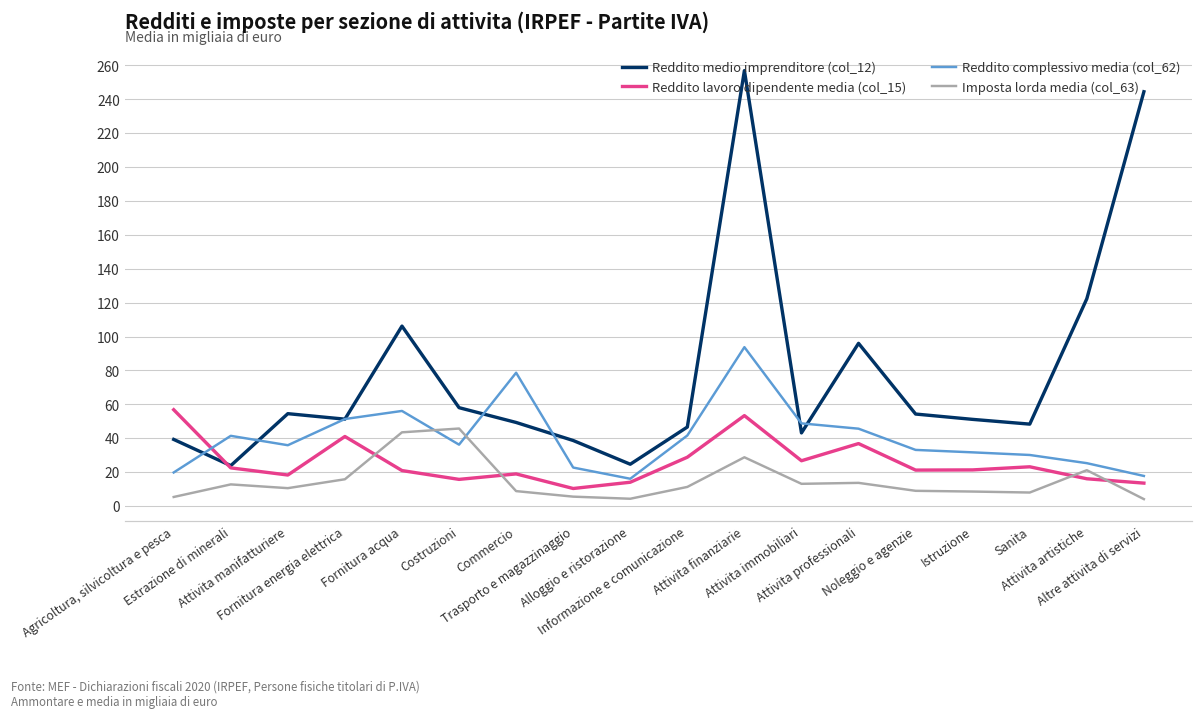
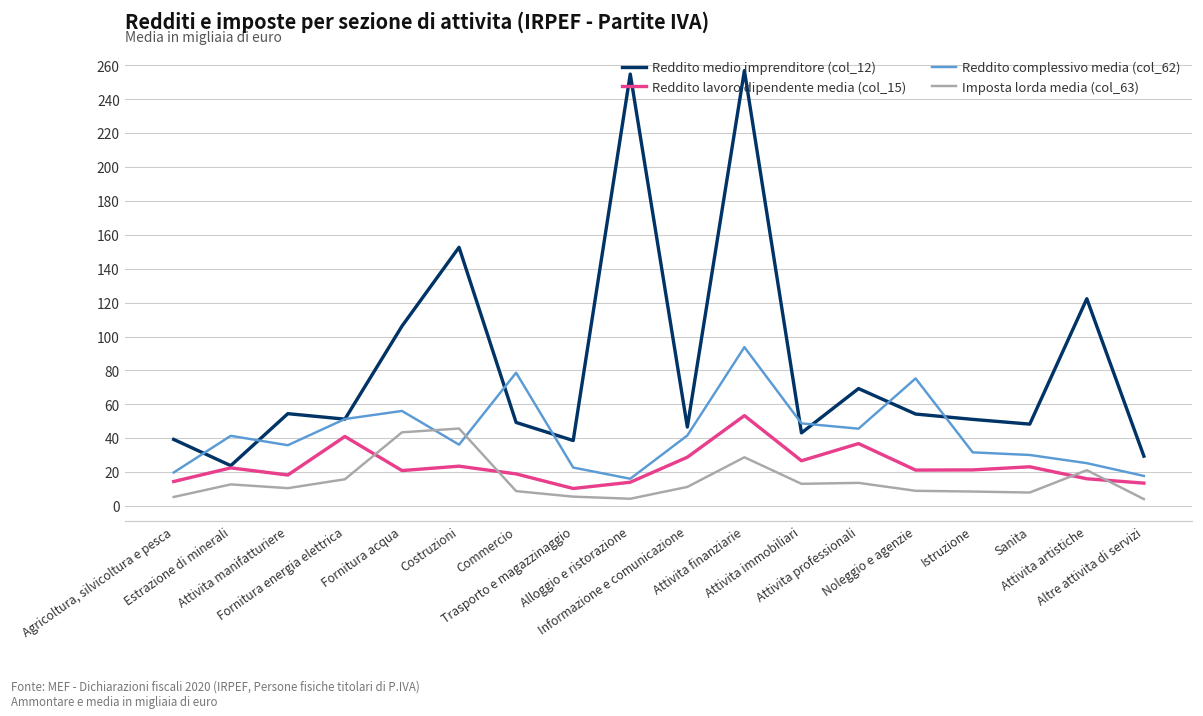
  {
    "Reddito medio imprenditore (col_12)": {
      "Agricoltura, silvicoltura e pesca": 39,
      "Attivita manifatturiere": 54,
      "Fornitura acqua": 106,
-     "Costruzioni": 58,
+     "Costruzioni": 153,
      "Commercio": 49,
      "Trasporto e magazzinaggio": 39,
-     "Alloggio e ristorazione": 25,
+     "Alloggio e ristorazione": 255,
      "Informazione e comunicazione": 47,
      "Attivita finanziarie": 257,
      "Attivita immobiliari": 43,
-     "Attivita professionali": 96,
+     "Attivita professionali": 69,
      "Noleggio e agenzie": 54,
      "Istruzione": 51,
      "Sanita": 48,
      "Attivita artistiche": 122,
-     "Altre attivita di servizi": 244
+     "Altre attivita di servizi": 29
    },
    "Reddito lavoro dipendente media (col_15)": {
-     "Agricoltura, silvicoltura e pesca": 57,
+     "Agricoltura, silvicoltura e pesca": 14,
      "Attivita manifatturiere": 18,
      "Fornitura energia elettrica": 41,
      "Fornitura acqua": 21,
-     "Costruzioni": 16,
+     "Costruzioni": 24,
      "Commercio": 19,
      "Trasporto e magazzinaggio": 10,
      "Alloggio e ristorazione": 14,
      "Informazione e comunicazione": 29,
      "Attivita finanziarie": 53,
      "Attivita immobiliari": 27,
      "Attivita professionali": 37,
      "Noleggio e agenzie": 21,
      "Istruzione": 21,
      "Sanita": 23,
      "Attivita artistiche": 16,
      "Altre attivita di servizi": 14
    },
    "Reddito complessivo media (col_62)": {
      "Agricoltura, silvicoltura e pesca": 20,
      "Estrazione di minerali": 41,
      "Attivita manifatturiere": 36,
      "Fornitura acqua": 56,
      "Costruzioni": 36,
      "Commercio": 79,
      "Trasporto e magazzinaggio": 23,
      "Alloggio e ristorazione": 16,
      "Informazione e comunicazione": 42,
      "Attivita finanziarie": 94,
      "Attivita immobiliari": 49,
      "Attivita professionali": 46,
-     "Noleggio e agenzie": 33,
+     "Noleggio e agenzie": 75,
      "Istruzione": 32,
      "Sanita": 30,
      "Attivita artistiche": 25,
      "Altre attivita di servizi": 18
    },
    "Imposta lorda media (col_63)": {
      "Agricoltura, silvicoltura e pesca": 5,
      "Estrazione di minerali": 13,
      "Attivita manifatturiere": 11,
      "Fornitura energia elettrica": 16,
      "Fornitura acqua": 43,
      "Costruzioni": 46,
      "Commercio": 9,
      "Trasporto e magazzinaggio": 6,
      "Alloggio e ristorazione": 4,
      "Informazione e comunicazione": 11,
      "Attivita finanziarie": 29,
      "Attivita immobiliari": 13,
      "Attivita professionali": 14,
      "Noleggio e agenzie": 9,
      "Istruzione": 9,
      "Sanita": 8,
      "Attivita artistiche": 21,
      "Altre attivita di servizi": 4
    }
  }
